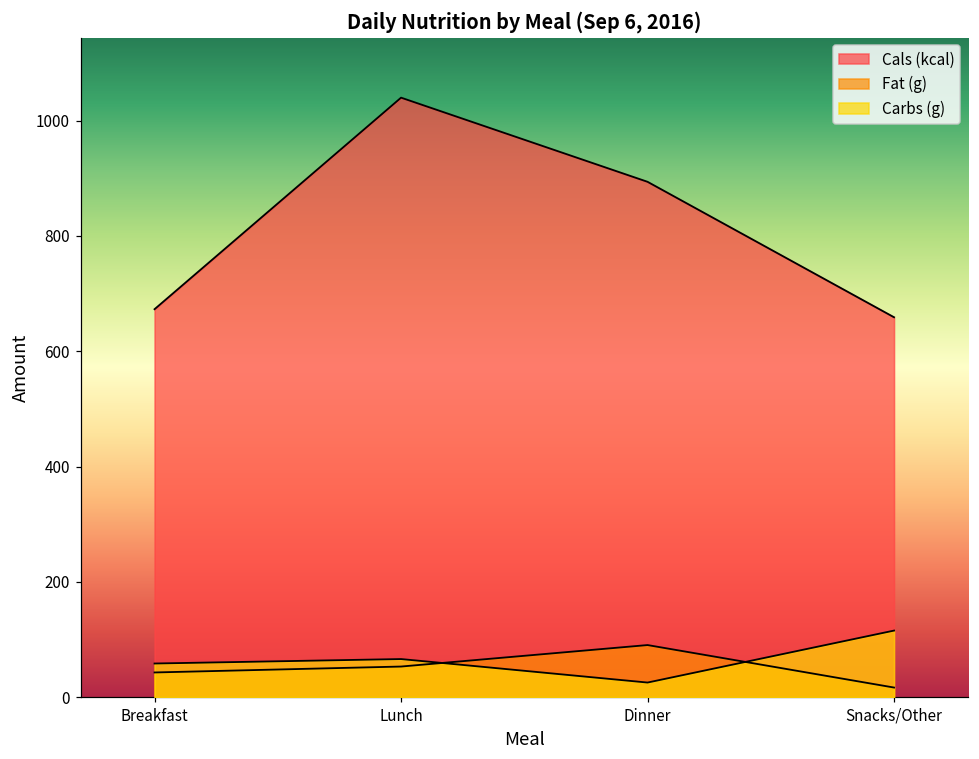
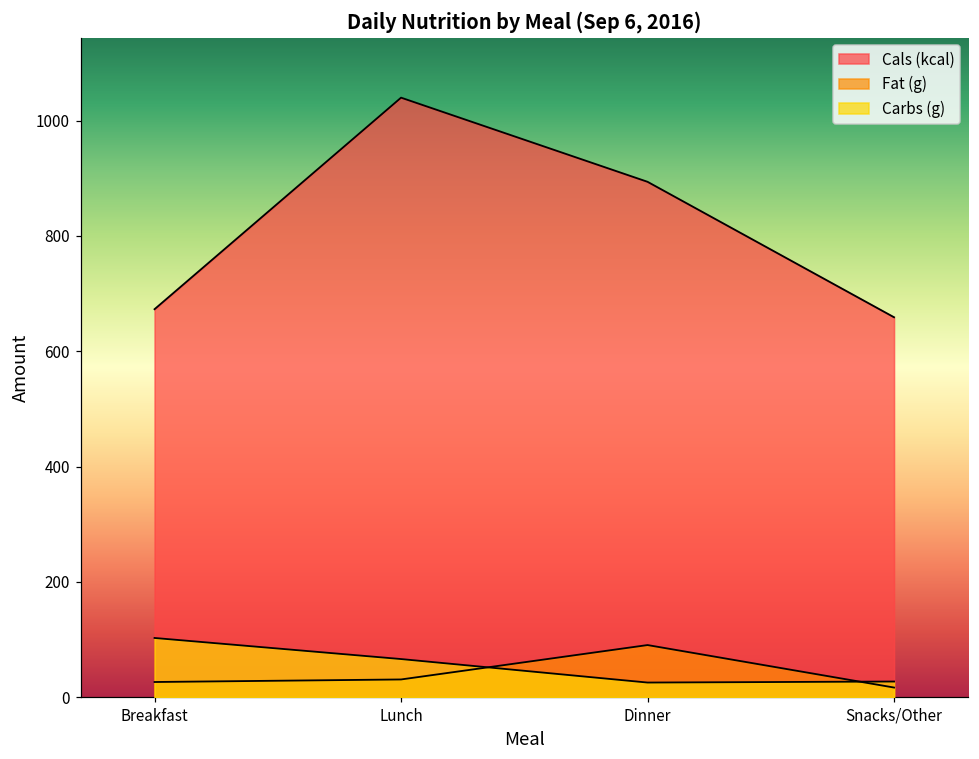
  {
    "Cals (kcal)": {
      "Breakfast": 670,
      "Lunch": 1040,
      "Dinner": 890,
      "Snacks/Other": 660
    },
    "Fat (g)": {
-     "Breakfast": 40,
-     "Lunch": 50,
+     "Breakfast": 30,
+     "Lunch": 30,
      "Dinner": 90,
      "Snacks/Other": 20
    },
    "Carbs (g)": {
-     "Breakfast": 60,
+     "Breakfast": 100,
      "Lunch": 70,
      "Dinner": 30,
-     "Snacks/Other": 120
+     "Snacks/Other": 30
    }
  }
